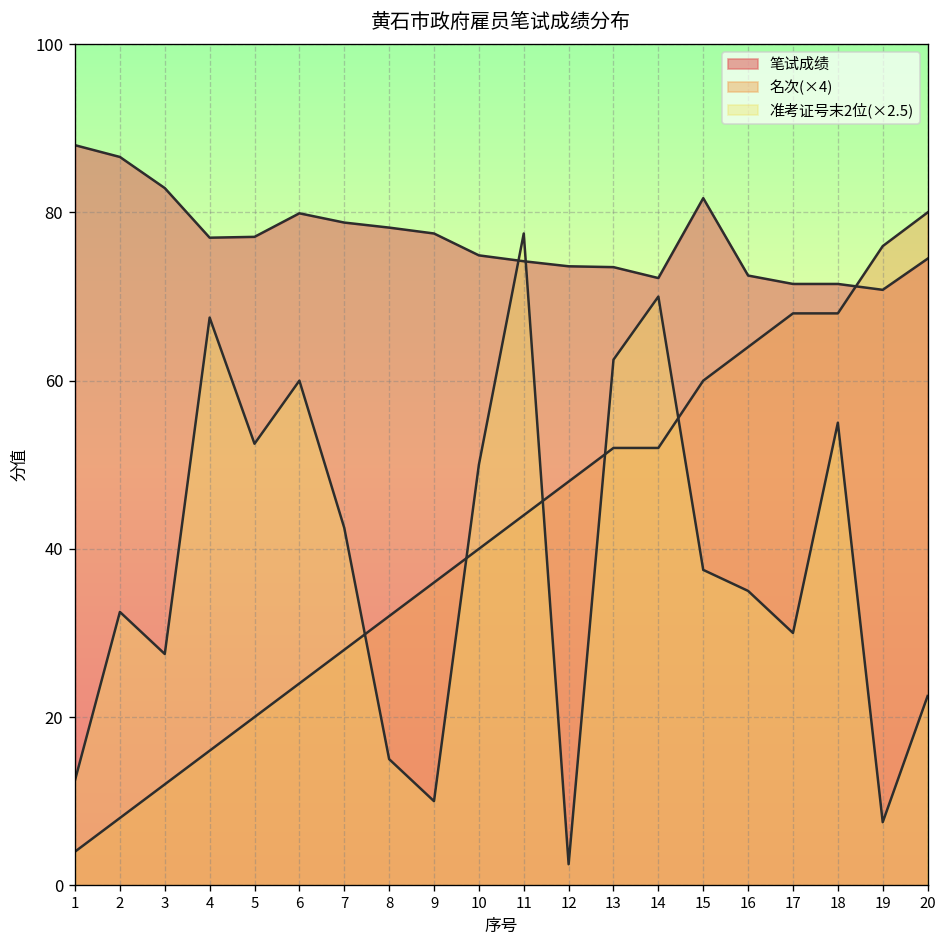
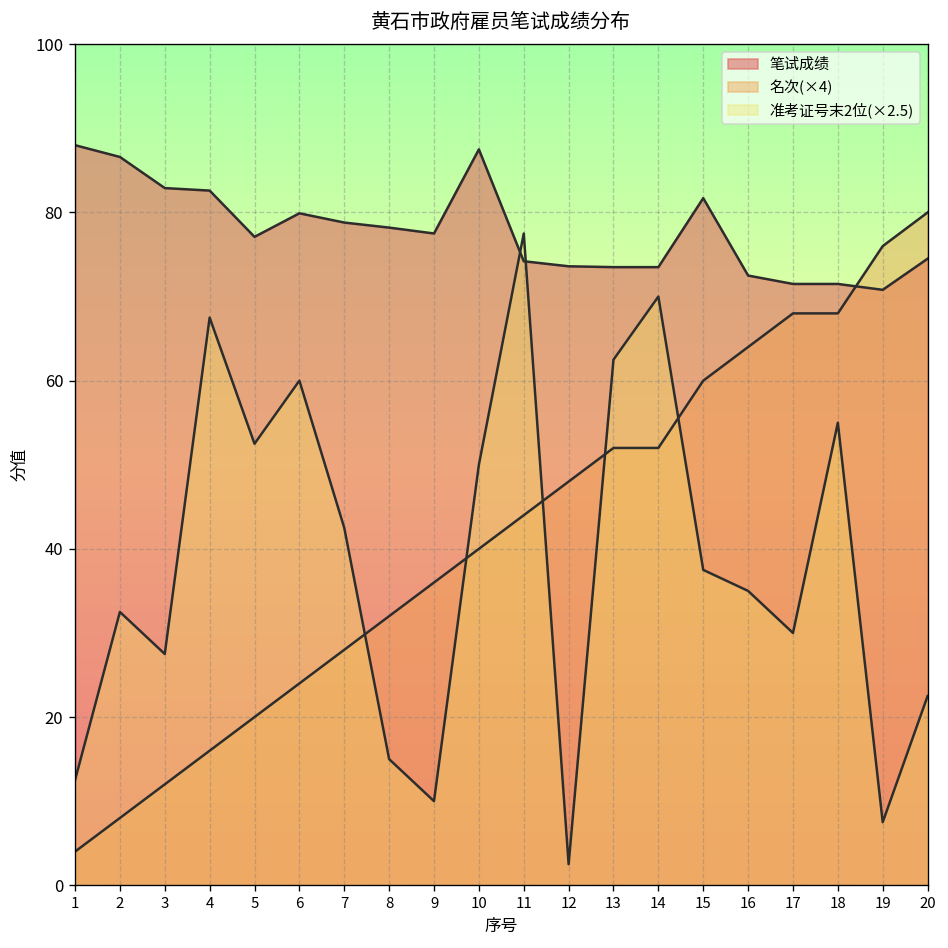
  {
    "笔试成绩": {
      "1": 88,
      "2": 87,
      "3": 83,
-     "4": 77,
+     "4": 83,
      "5": 77,
      "6": 80,
      "7": 79,
      "8": 78,
      "9": 78,
-     "10": 75,
+     "10": 88,
      "11": 74,
      "12": 74,
      "13": 74,
-     "14": 72,
+     "14": 74,
      "15": 82,
      "16": 73,
      "17": 72,
      "18": 72,
      "19": 71,
      "20": 75
    }
  }
